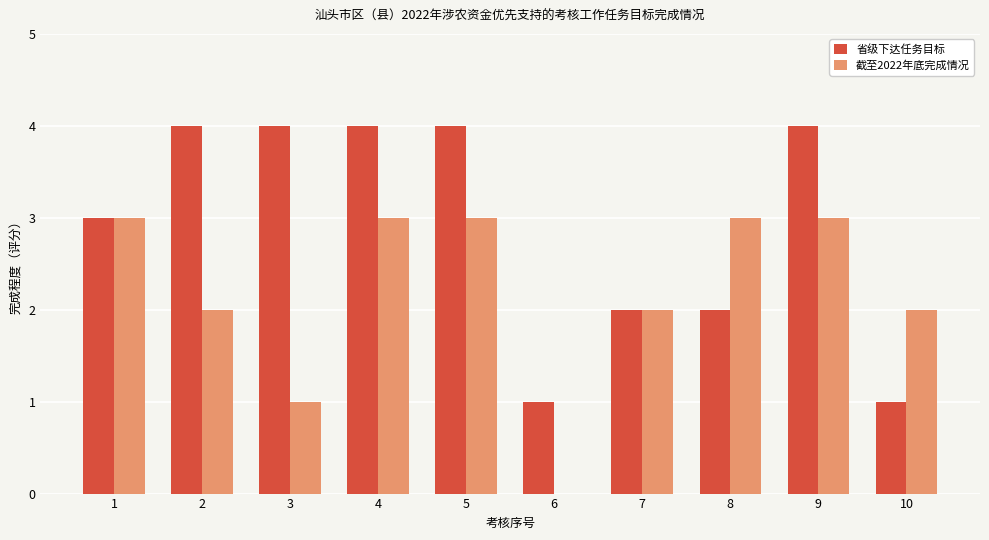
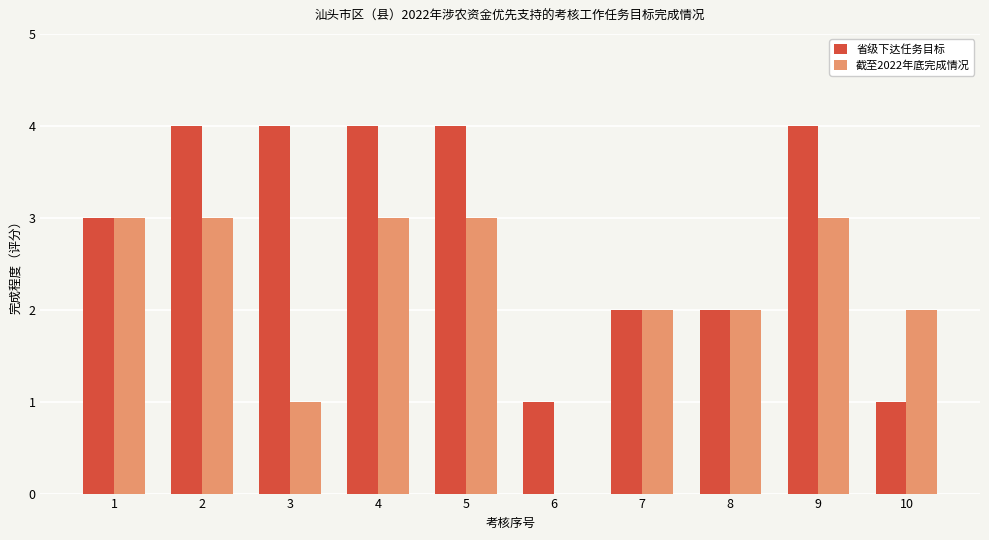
  {
    "省级下达任务目标": {
      "1": 3,
      "2": 4,
      "3": 4,
      "4": 4,
      "5": 4,
      "6": 1,
      "7": 2,
      "8": 2,
      "9": 4,
      "10": 1
    },
    "截至2022年底完成情况": {
      "1": 3,
-     "2": 2,
+     "2": 3,
      "3": 1,
      "4": 3,
      "5": 3,
      "6": 0,
      "7": 2,
-     "8": 3,
+     "8": 2,
      "9": 3,
      "10": 2
    }
  }
